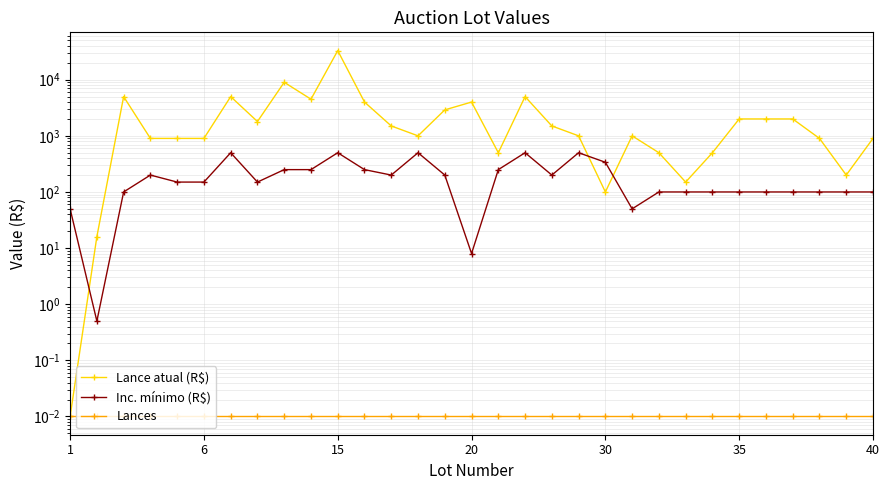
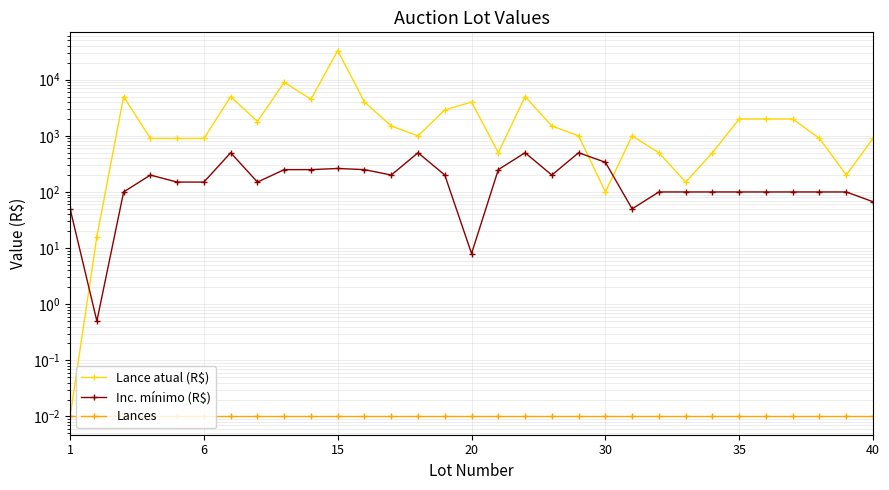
  {
    "Inc. mínimo (R$)": {
      "1": 50,
      "6": 150,
-     "15": 500,
+     "15": 300,
      "20": 8,
      "30": 300,
      "35": 100,
-     "40": 100
+     "40": 70
    }
  }
